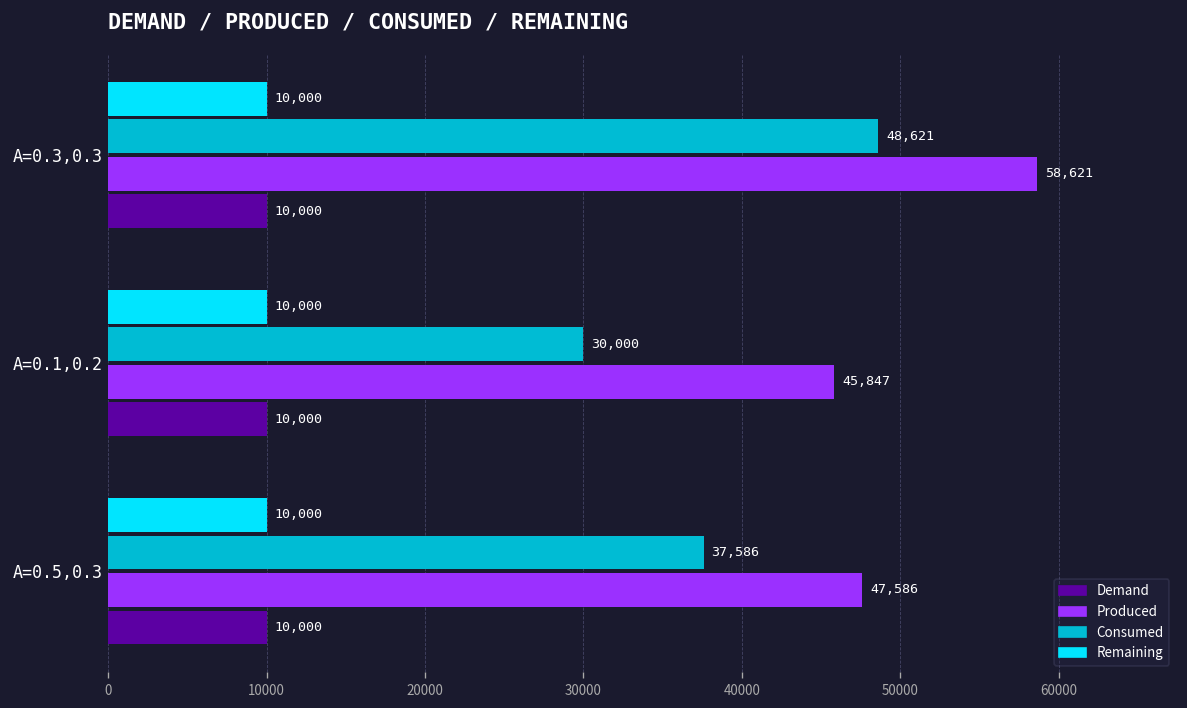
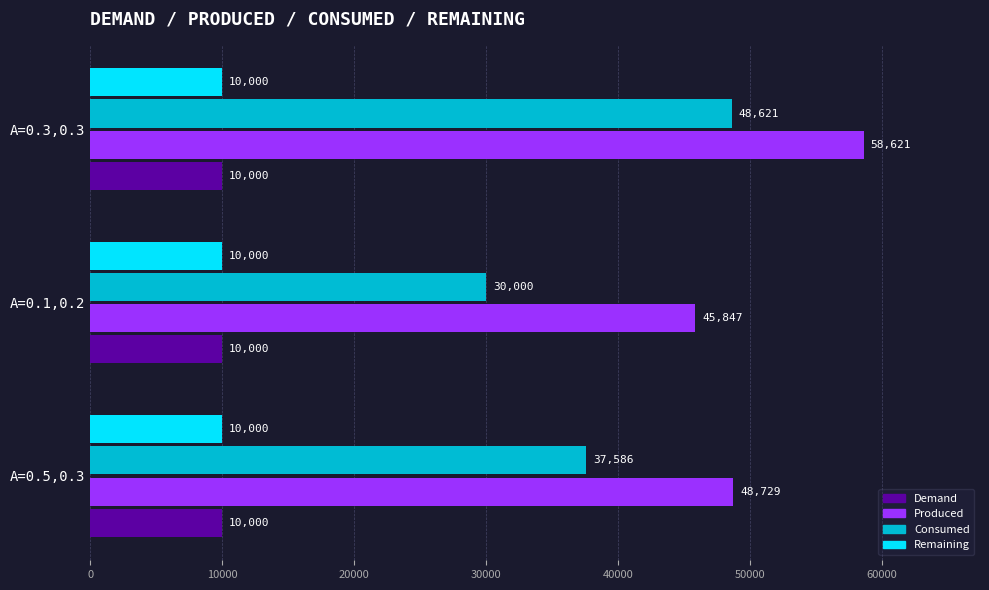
  {
    "Demand": {
      "A=0.3,0.3": "10,000",
      "A=0.1,0.2": "10,000",
      "A=0.5,0.3": "10,000"
    },
    "Produced": {
      "A=0.3,0.3": "58,621",
      "A=0.1,0.2": "45,847",
-     "A=0.5,0.3": "47,586"
+     "A=0.5,0.3": "48,729"
    }
  }
